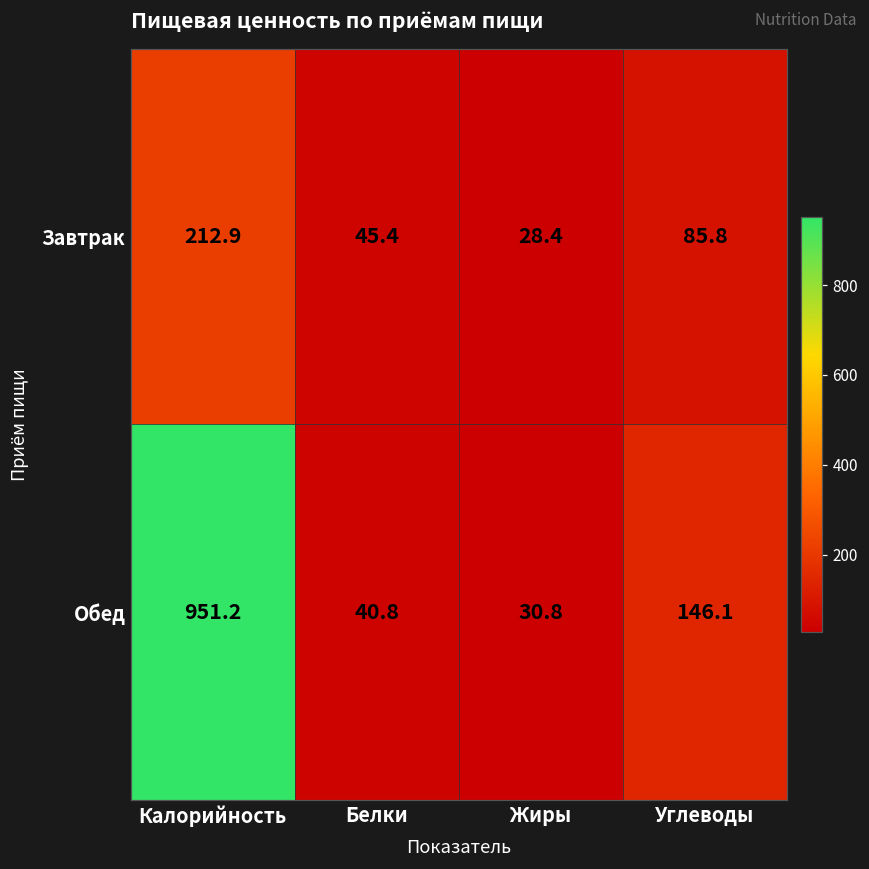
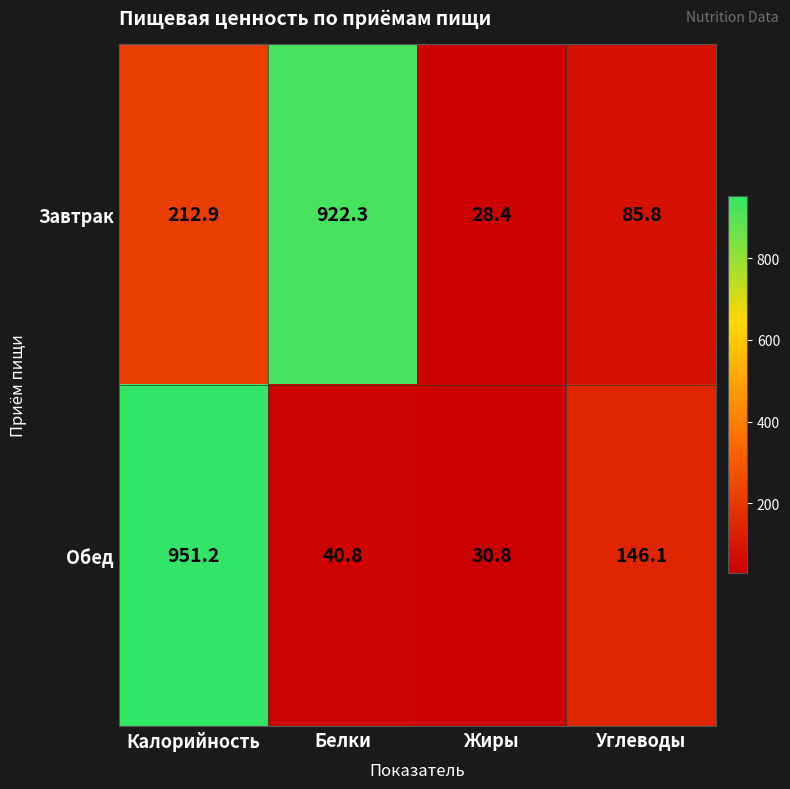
  {
    "Завтрак": {
      "Калорийность": 212.9,
-     "Белки": 45.4,
+     "Белки": 922.3,
      "Жиры": 28.4,
      "Углеводы": 85.8
    },
    "Обед": {
      "Калорийность": 951.2,
      "Белки": 40.8,
      "Жиры": 30.8,
      "Углеводы": 146.1
    }
  }
